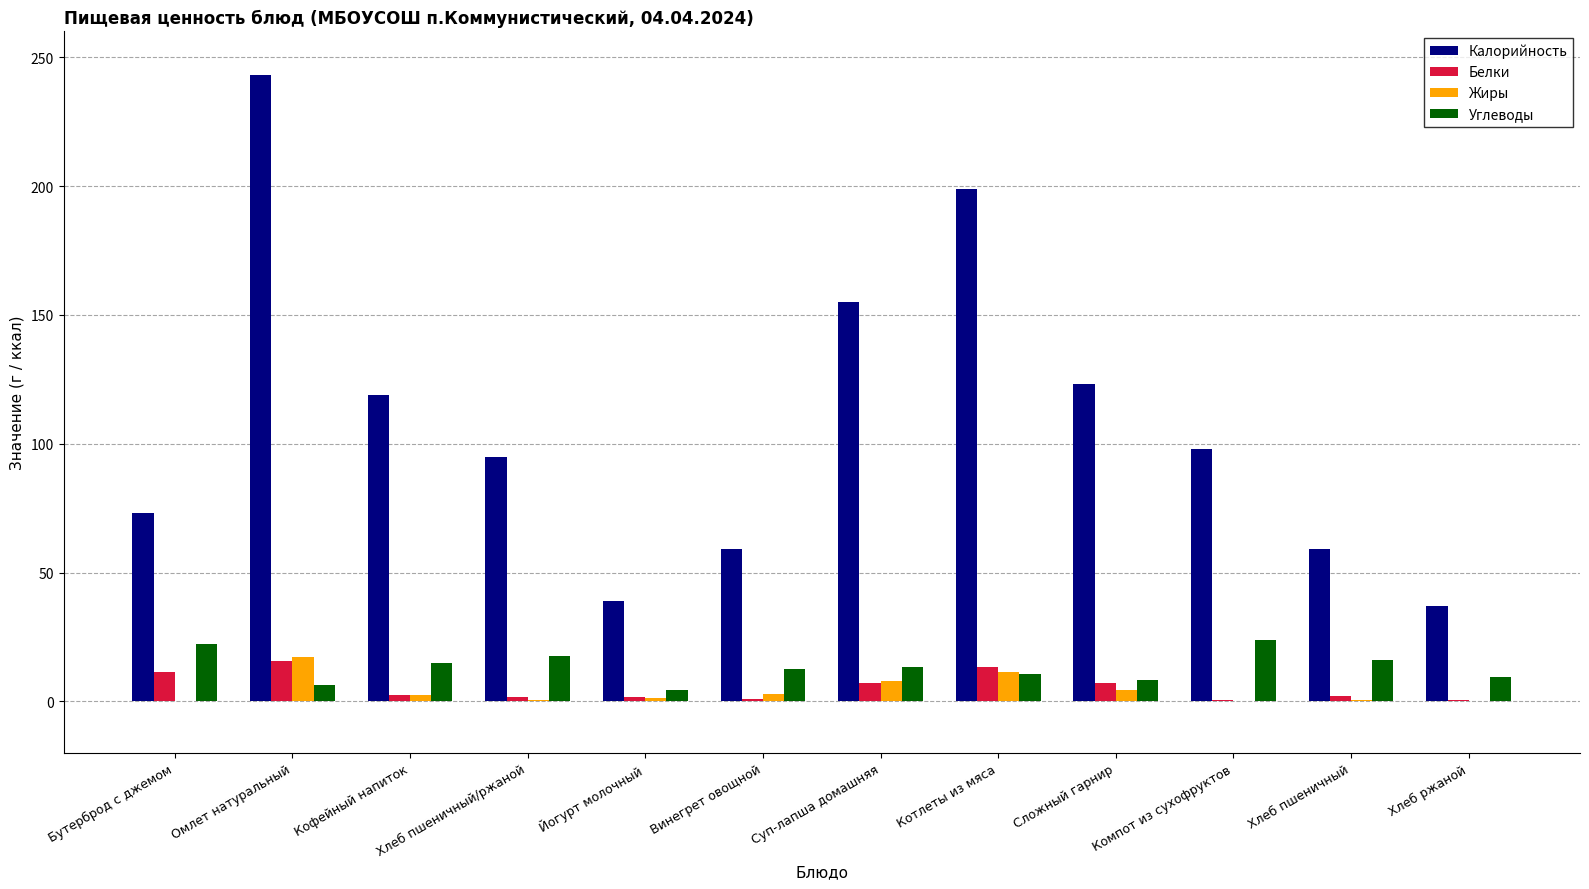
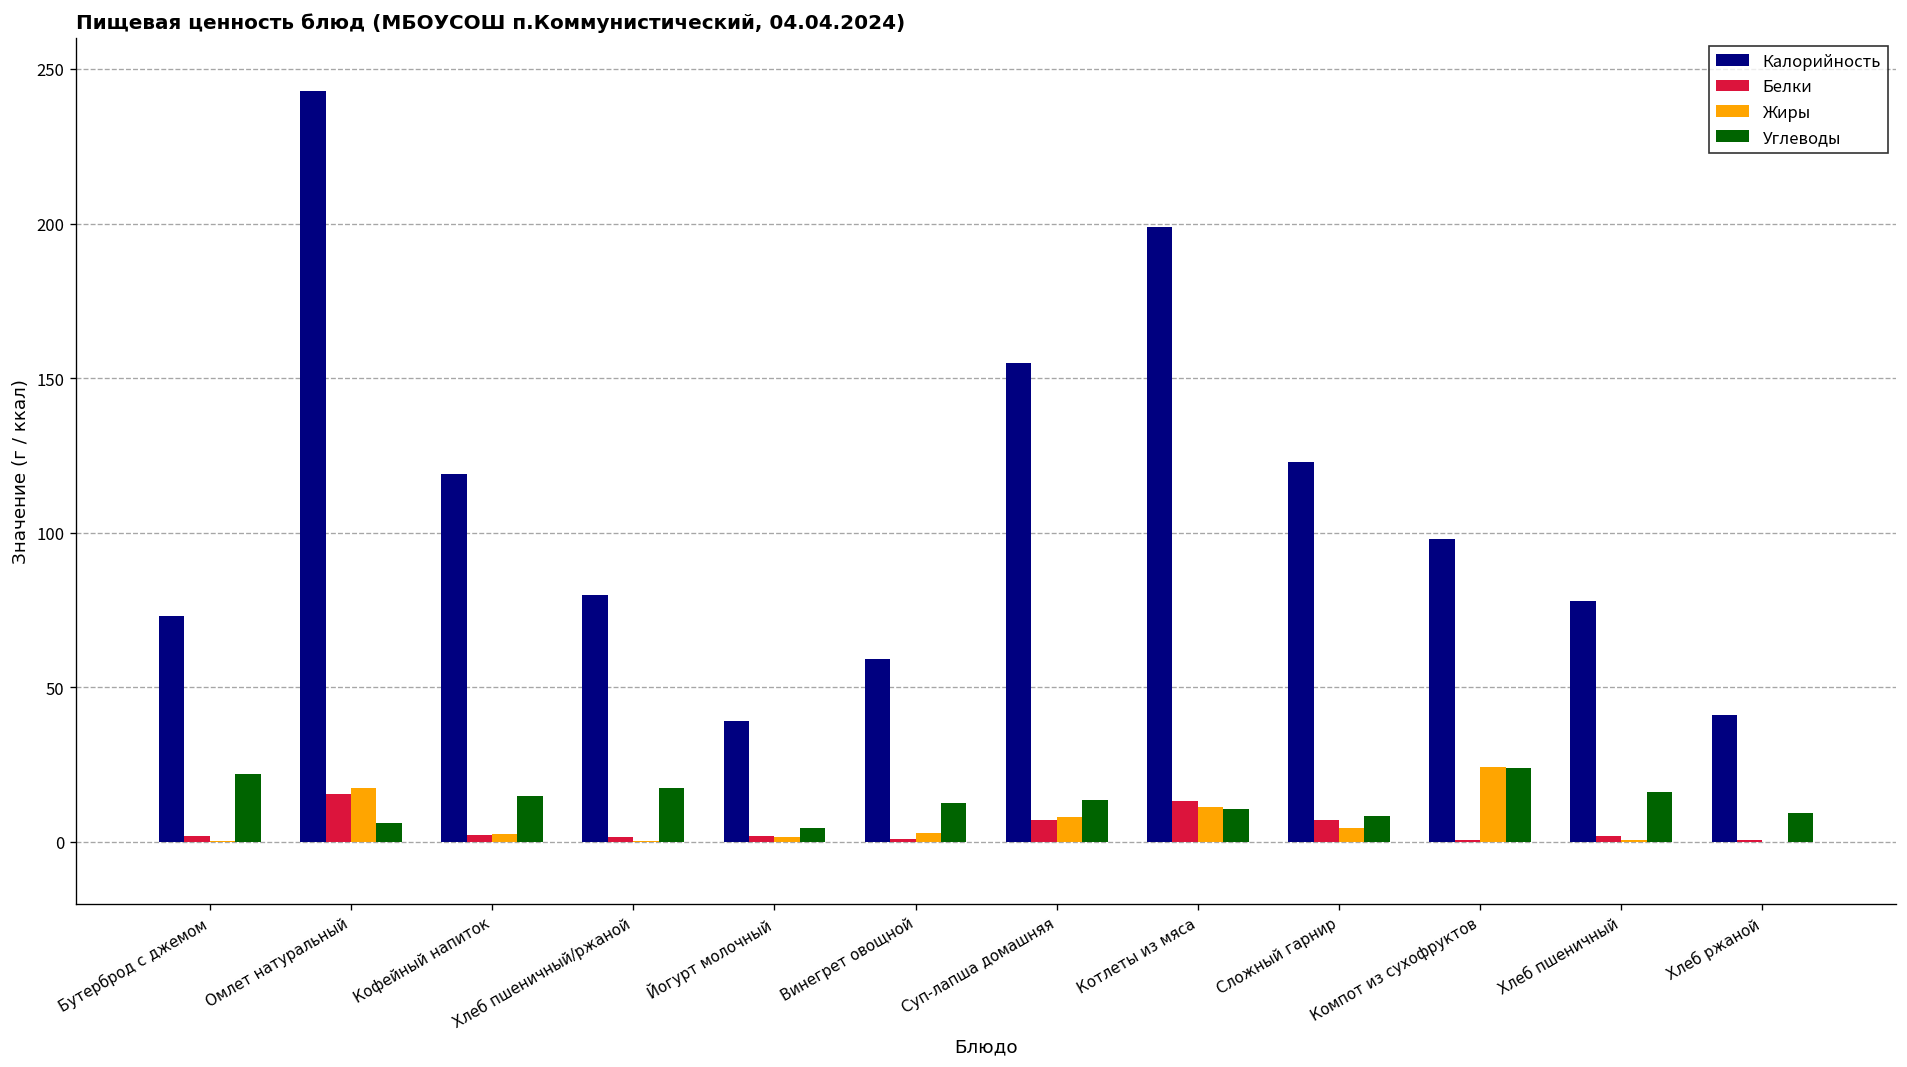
  {
    "Калорийность": {
      "Бутерброд с джемом": 73,
      "Омлет натуральный": 243,
      "Кофейный напиток": 119,
-     "Хлеб пшеничный/ржаной": 95,
+     "Хлеб пшеничный/ржаной": 80,
      "Йогурт молочный": 39,
      "Винегрет овощной": 59,
      "Суп-лапша домашняя": 155,
      "Котлеты из мяса": 199,
      "Сложный гарнир": 123,
      "Компот из сухофруктов": 98,
-     "Хлеб пшеничный": 59,
-     "Хлеб ржаной": 37
+     "Хлеб пшеничный": 78,
+     "Хлеб ржаной": 41
    },
    "Белки": {
-     "Бутерброд с джемом": 12,
+     "Бутерброд с джемом": 2,
      "Омлет натуральный": 16,
      "Кофейный напиток": 2,
      "Хлеб пшеничный/ржаной": 2,
      "Йогурт молочный": 2,
      "Суп-лапша домашняя": 7,
      "Котлеты из мяса": 13,
      "Сложный гарнир": 7,
      "Хлеб пшеничный": 2
    },
    "Жиры": {
      "Омлет натуральный": 17,
      "Кофейный напиток": 3,
      "Йогурт молочный": 2,
      "Винегрет овощной": 3,
      "Суп-лапша домашняя": 8,
      "Котлеты из мяса": 11,
      "Сложный гарнир": 5,
-     "Компот из сухофруктов": 0
+     "Компот из сухофруктов": 24
    },
    "Углеводы": {
      "Бутерброд с джемом": 22,
      "Омлет натуральный": 6,
      "Кофейный напиток": 15,
      "Хлеб пшеничный/ржаной": 18,
      "Йогурт молочный": 5,
      "Винегрет овощной": 13,
      "Суп-лапша домашняя": 14,
      "Котлеты из мяса": 11,
      "Сложный гарнир": 8,
      "Компот из сухофруктов": 24,
      "Хлеб пшеничный": 16,
      "Хлеб ржаной": 9
    }
  }
